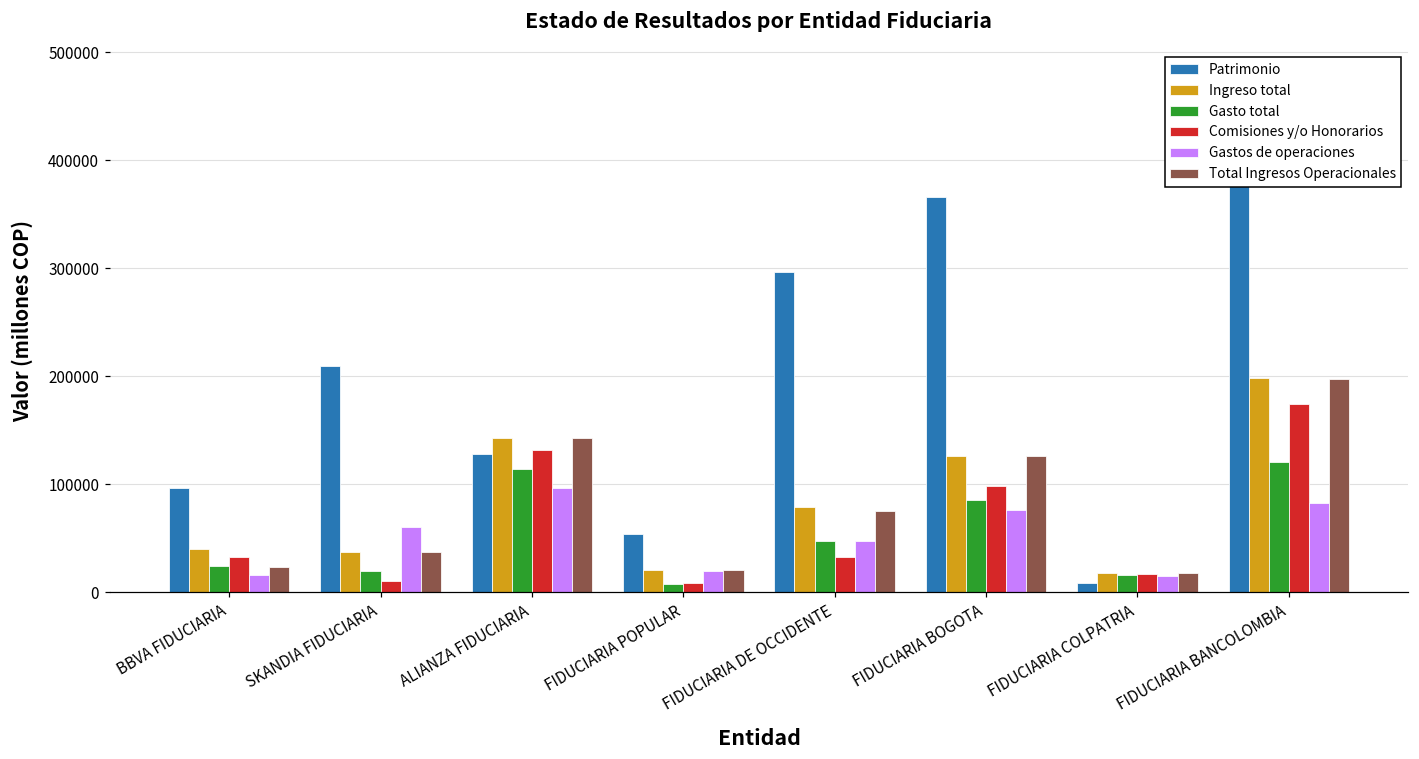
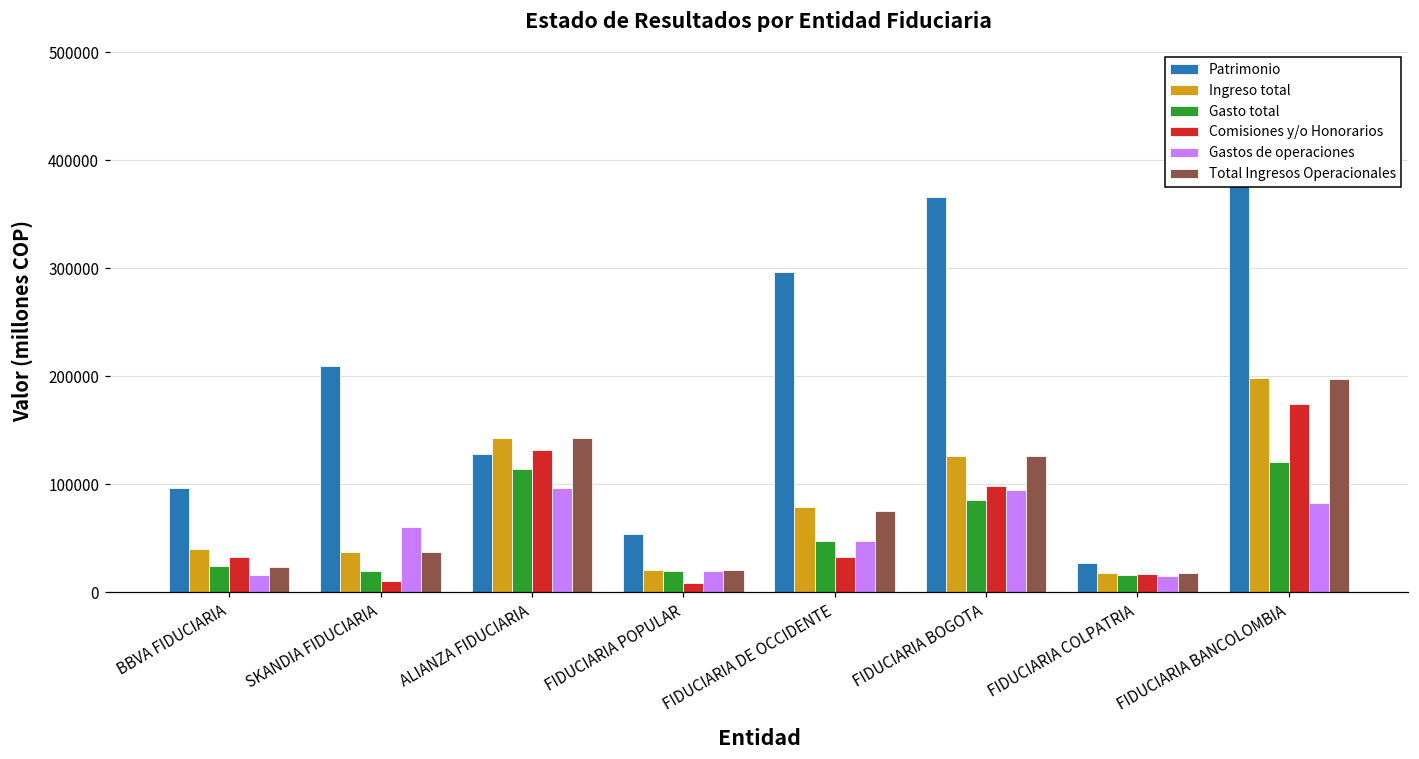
  {
    "Patrimonio": {
      "BBVA FIDUCIARIA": 100000,
      "SKANDIA FIDUCIARIA": 210000,
      "ALIANZA FIDUCIARIA": 130000,
      "FIDUCIARIA POPULAR": 50000,
      "FIDUCIARIA DE OCCIDENTE": 300000,
      "FIDUCIARIA BOGOTA": 370000,
-     "FIDUCIARIA COLPATRIA": 10000
+     "FIDUCIARIA COLPATRIA": 30000
    },
    "Ingreso total": {
      "BBVA FIDUCIARIA": 40000,
      "SKANDIA FIDUCIARIA": 40000,
      "ALIANZA FIDUCIARIA": 140000,
      "FIDUCIARIA POPULAR": 20000,
      "FIDUCIARIA DE OCCIDENTE": 80000,
      "FIDUCIARIA BOGOTA": 130000,
      "FIDUCIARIA COLPATRIA": 20000,
      "FIDUCIARIA BANCOLOMBIA": 200000
    },
    "Gasto total": {
      "BBVA FIDUCIARIA": 20000,
      "SKANDIA FIDUCIARIA": 20000,
      "ALIANZA FIDUCIARIA": 110000,
-     "FIDUCIARIA POPULAR": 10000,
+     "FIDUCIARIA POPULAR": 20000,
      "FIDUCIARIA DE OCCIDENTE": 50000,
      "FIDUCIARIA BOGOTA": 90000,
      "FIDUCIARIA COLPATRIA": 20000,
      "FIDUCIARIA BANCOLOMBIA": 120000
    },
    "Comisiones y/o Honorarios": {
      "BBVA FIDUCIARIA": 30000,
      "SKANDIA FIDUCIARIA": 10000,
      "ALIANZA FIDUCIARIA": 130000,
      "FIDUCIARIA POPULAR": 10000,
      "FIDUCIARIA DE OCCIDENTE": 30000,
      "FIDUCIARIA BOGOTA": 100000,
      "FIDUCIARIA COLPATRIA": 20000,
      "FIDUCIARIA BANCOLOMBIA": 170000
    },
    "Gastos de operaciones": {
      "BBVA FIDUCIARIA": 20000,
      "SKANDIA FIDUCIARIA": 60000,
      "ALIANZA FIDUCIARIA": 100000,
      "FIDUCIARIA POPULAR": 20000,
      "FIDUCIARIA DE OCCIDENTE": 50000,
-     "FIDUCIARIA BOGOTA": 80000,
+     "FIDUCIARIA BOGOTA": 90000,
      "FIDUCIARIA COLPATRIA": 20000,
      "FIDUCIARIA BANCOLOMBIA": 80000
    },
    "Total Ingresos Operacionales": {
      "BBVA FIDUCIARIA": 20000,
      "SKANDIA FIDUCIARIA": 40000,
      "ALIANZA FIDUCIARIA": 140000,
      "FIDUCIARIA POPULAR": 20000,
      "FIDUCIARIA DE OCCIDENTE": 80000,
      "FIDUCIARIA BOGOTA": 130000,
      "FIDUCIARIA COLPATRIA": 20000,
      "FIDUCIARIA BANCOLOMBIA": 200000
    }
  }
